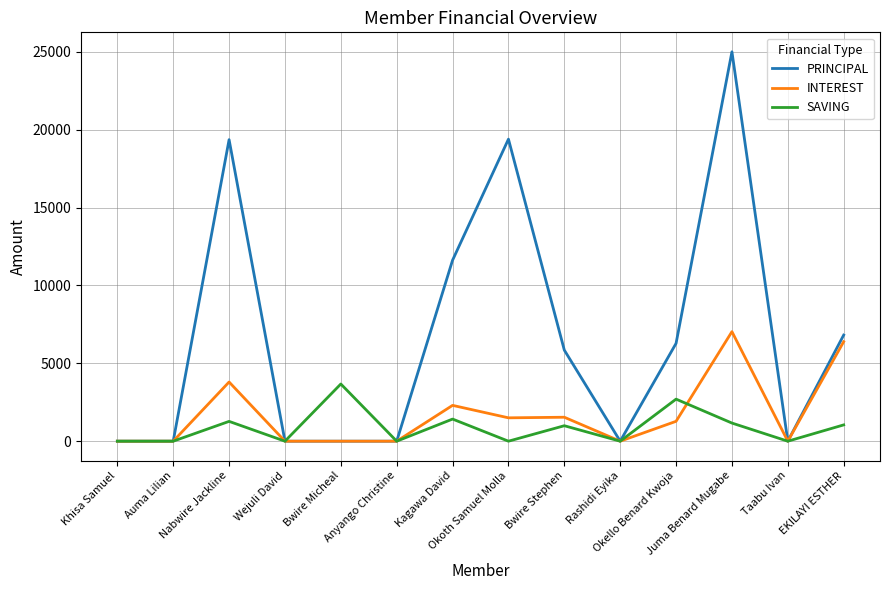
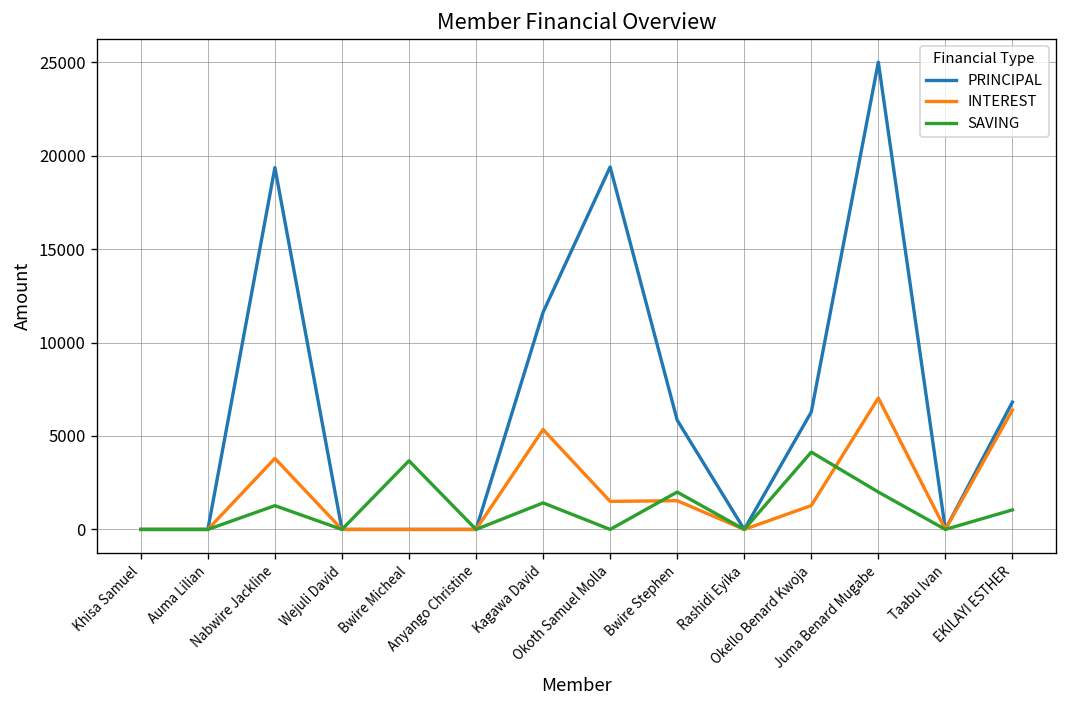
  {
    "PRINCIPAL": {
      "Nabwire Jackline": 19400,
      "Kagawa David": 11600,
      "Okoth Samuel Molla": 19400,
      "Bwire Stephen": 5800,
      "Okello Benard Kwoja": 6300,
      "Juma Benard Mugabe": 25000,
      "EKILAYI ESTHER": 6800
    },
    "INTEREST": {
      "Nabwire Jackline": 3800,
-     "Kagawa David": 2300,
+     "Kagawa David": 5300,
      "Okoth Samuel Molla": 1500,
      "Bwire Stephen": 1500,
      "Okello Benard Kwoja": 1300,
      "Juma Benard Mugabe": 7000,
      "EKILAYI ESTHER": 6400
    },
    "SAVING": {
      "Nabwire Jackline": 1300,
      "Bwire Micheal": 3700,
      "Kagawa David": 1400,
      "Okoth Samuel Molla": 0,
-     "Bwire Stephen": 1000,
-     "Okello Benard Kwoja": 2700,
-     "Juma Benard Mugabe": 1200,
+     "Bwire Stephen": 2000,
+     "Okello Benard Kwoja": 4100,
+     "Juma Benard Mugabe": 2000,
      "EKILAYI ESTHER": 1000
    }
  }
